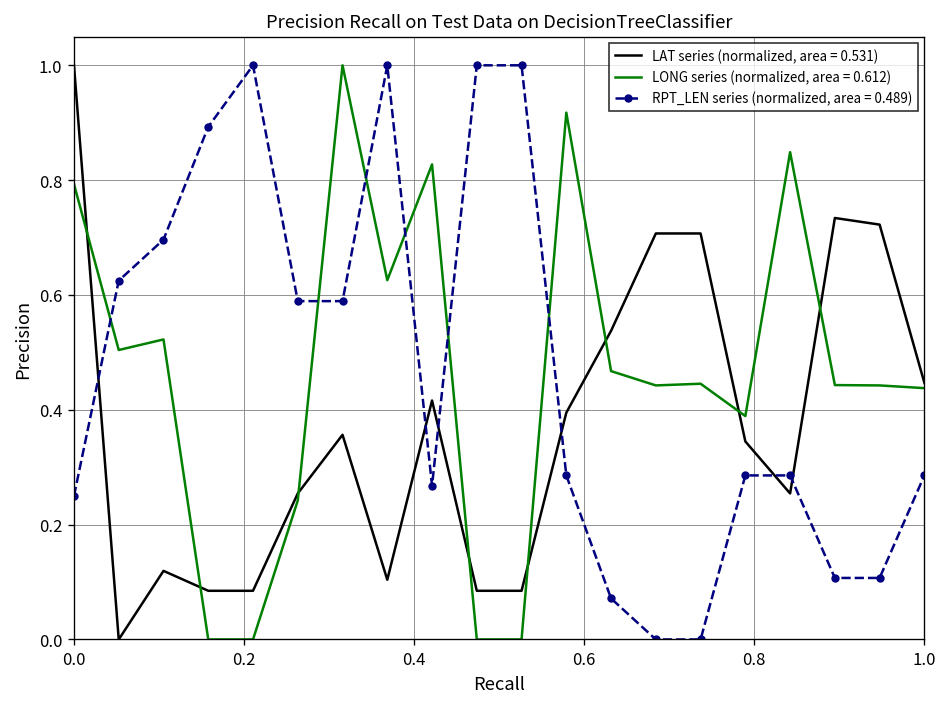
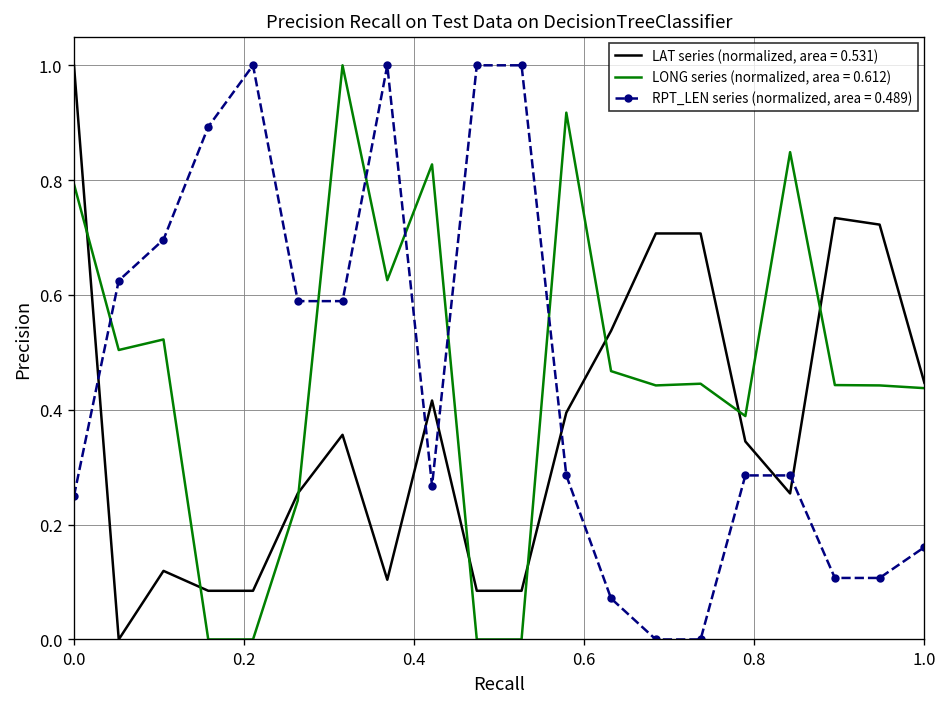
  {
    "LAT series (normalized, area = 0.531)": {
      "0.0": 1.00,
      "1.0": 0.45
    },
    "LONG series (normalized, area = 0.612)": {
      "0.0": 0.79,
      "1.0": 0.44
    },
    "RPT_LEN series (normalized, area = 0.489)": {
      "0.0": 0.25,
-     "1.0": 0.29
+     "1.0": 0.16
    }
  }
